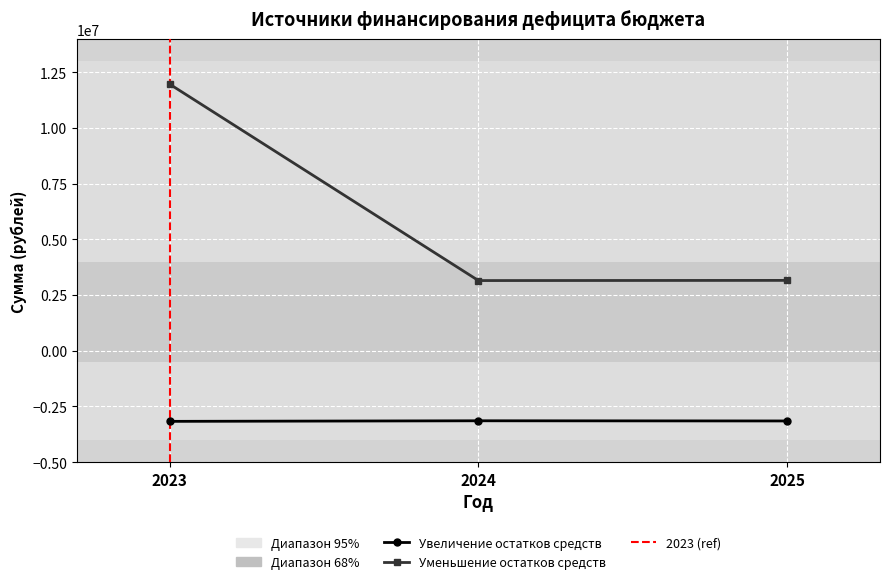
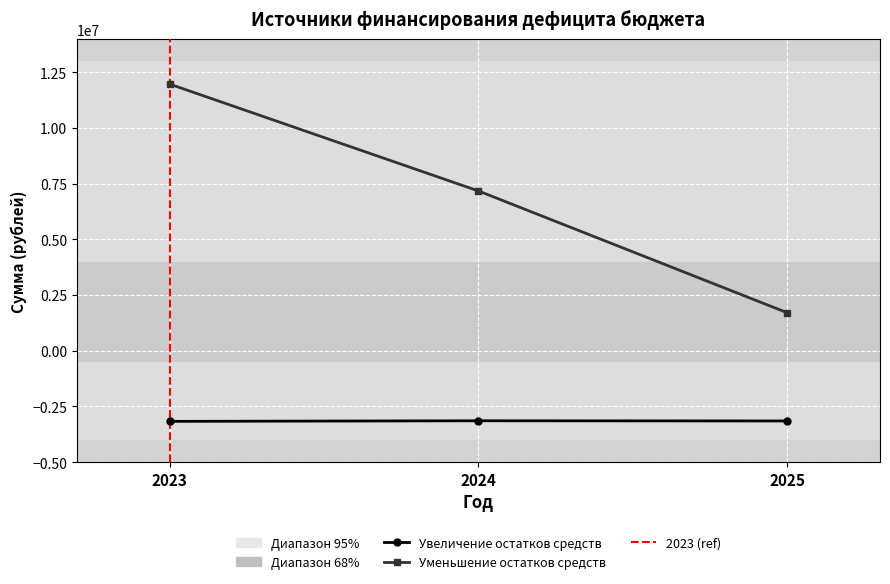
  {
    "Увеличение остатков средств": {
      "2023": -3200000,
      "2024": -3100000,
      "2025": -3200000
    },
    "Уменьшение остатков средств": {
      "2023": 12000000,
-     "2024": 3100000,
-     "2025": 3200000
+     "2024": 7200000,
+     "2025": 1700000
    }
  }
